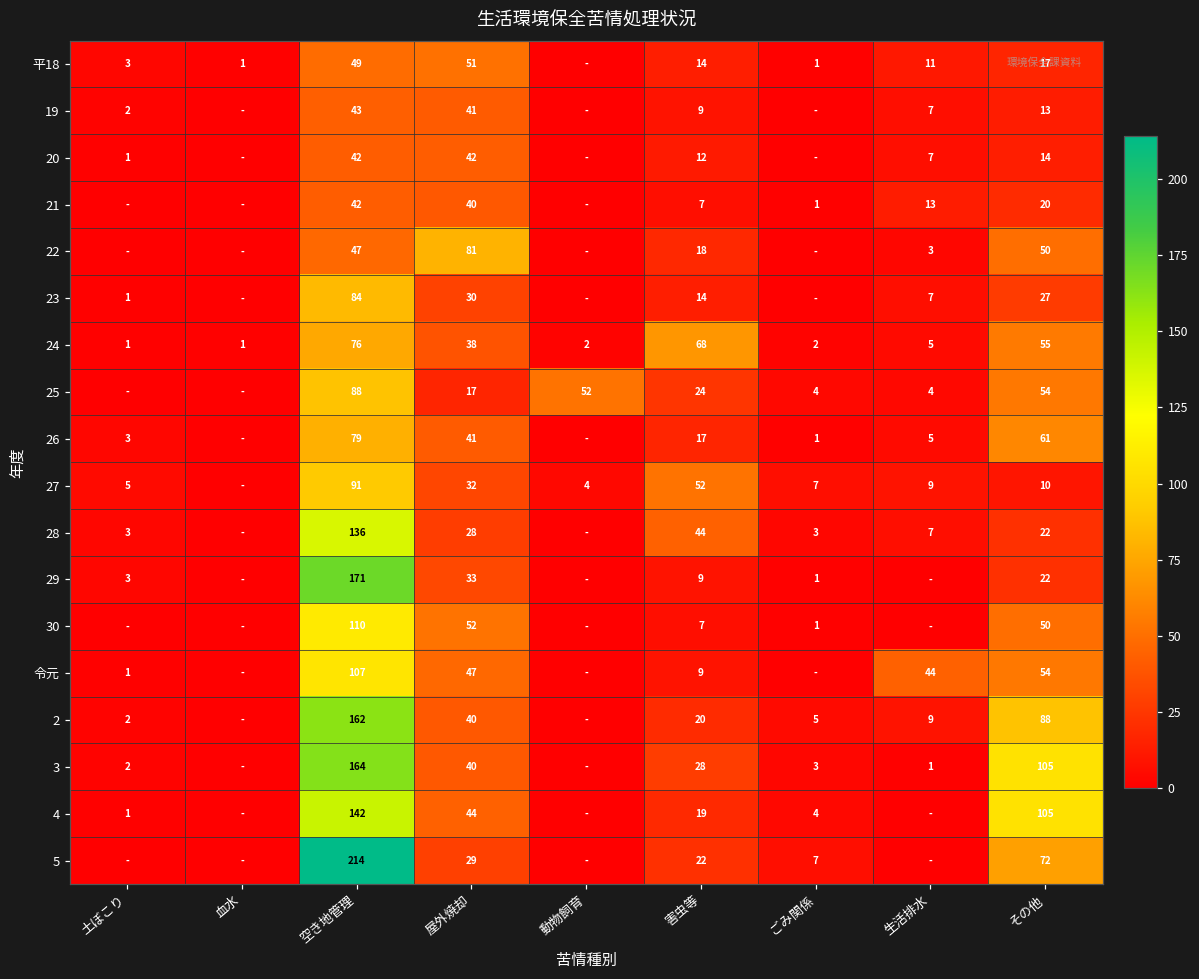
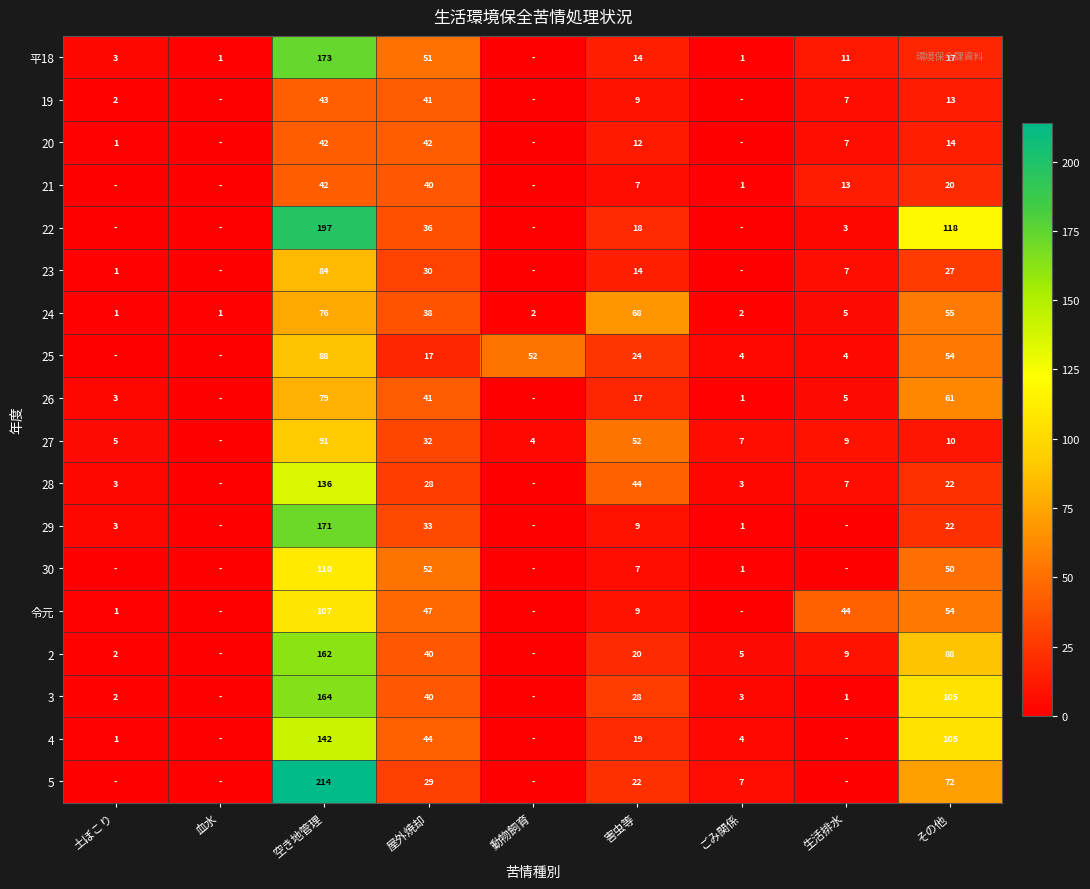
  {
    "平18": {
      "土ぼこり": 3,
      "血水": 1,
-     "空き地管理": 49,
+     "空き地管理": 173,
      "屋外焼却": 51,
      "害虫等": 14,
      "ごみ関係": 1,
      "生活排水": 11
    },
    "19": {
      "土ぼこり": 2,
      "空き地管理": 43,
      "屋外焼却": 41,
      "害虫等": 9,
      "生活排水": 7,
      "その他": 13
    },
    "20": {
      "土ぼこり": 1,
      "空き地管理": 42,
      "屋外焼却": 42,
      "害虫等": 12,
      "生活排水": 7,
      "その他": 14
    },
    "21": {
      "空き地管理": 42,
      "屋外焼却": 40,
      "害虫等": 7,
      "ごみ関係": 1,
      "生活排水": 13,
      "その他": 20
    },
    "22": {
-     "空き地管理": 47,
-     "屋外焼却": 81,
+     "空き地管理": 197,
+     "屋外焼却": 36,
      "害虫等": 18,
      "生活排水": 3,
-     "その他": 50
+     "その他": 118
    },
    "23": {
      "土ぼこり": 1,
      "空き地管理": 84,
      "屋外焼却": 30,
      "害虫等": 14,
      "生活排水": 7,
      "その他": 27
    },
    "24": {
      "土ぼこり": 1,
      "血水": 1,
      "空き地管理": 76,
      "屋外焼却": 38,
      "動物飼育": 2,
      "害虫等": 68,
      "ごみ関係": 2,
      "生活排水": 5,
      "その他": 55
    },
    "25": {
      "空き地管理": 88,
      "屋外焼却": 17,
      "動物飼育": 52,
      "害虫等": 24,
      "ごみ関係": 4,
      "生活排水": 4,
      "その他": 54
    },
    "26": {
      "土ぼこり": 3,
      "空き地管理": 79,
      "屋外焼却": 41,
      "害虫等": 17,
      "ごみ関係": 1,
      "生活排水": 5,
      "その他": 61
    },
    "27": {
      "土ぼこり": 5,
      "空き地管理": 91,
      "屋外焼却": 32,
      "動物飼育": 4,
      "害虫等": 52,
      "ごみ関係": 7,
      "生活排水": 9,
      "その他": 10
    },
    "28": {
      "土ぼこり": 3,
      "空き地管理": 136,
      "屋外焼却": 28,
      "害虫等": 44,
      "ごみ関係": 3,
      "生活排水": 7,
      "その他": 22
    },
    "29": {
      "土ぼこり": 3,
      "空き地管理": 171,
      "屋外焼却": 33,
      "害虫等": 9,
      "ごみ関係": 1,
      "その他": 22
    },
    "30": {
      "空き地管理": 110,
      "屋外焼却": 52,
      "害虫等": 7,
      "ごみ関係": 1,
      "その他": 50
    },
    "令元": {
      "土ぼこり": 1,
      "空き地管理": 107,
      "屋外焼却": 47,
      "害虫等": 9,
      "生活排水": 44,
      "その他": 54
    },
    "2": {
      "土ぼこり": 2,
      "空き地管理": 162,
      "屋外焼却": 40,
      "害虫等": 20,
      "ごみ関係": 5,
      "生活排水": 9,
      "その他": 88
    },
    "3": {
      "土ぼこり": 2,
      "空き地管理": 164,
      "屋外焼却": 40,
      "害虫等": 28,
      "ごみ関係": 3,
      "生活排水": 1,
      "その他": 105
    },
    "4": {
      "土ぼこり": 1,
      "空き地管理": 142,
      "屋外焼却": 44,
      "害虫等": 19,
      "ごみ関係": 4,
      "その他": 105
    },
    "5": {
      "空き地管理": 214,
      "屋外焼却": 29,
      "害虫等": 22,
      "ごみ関係": 7,
      "その他": 72
    }
  }
